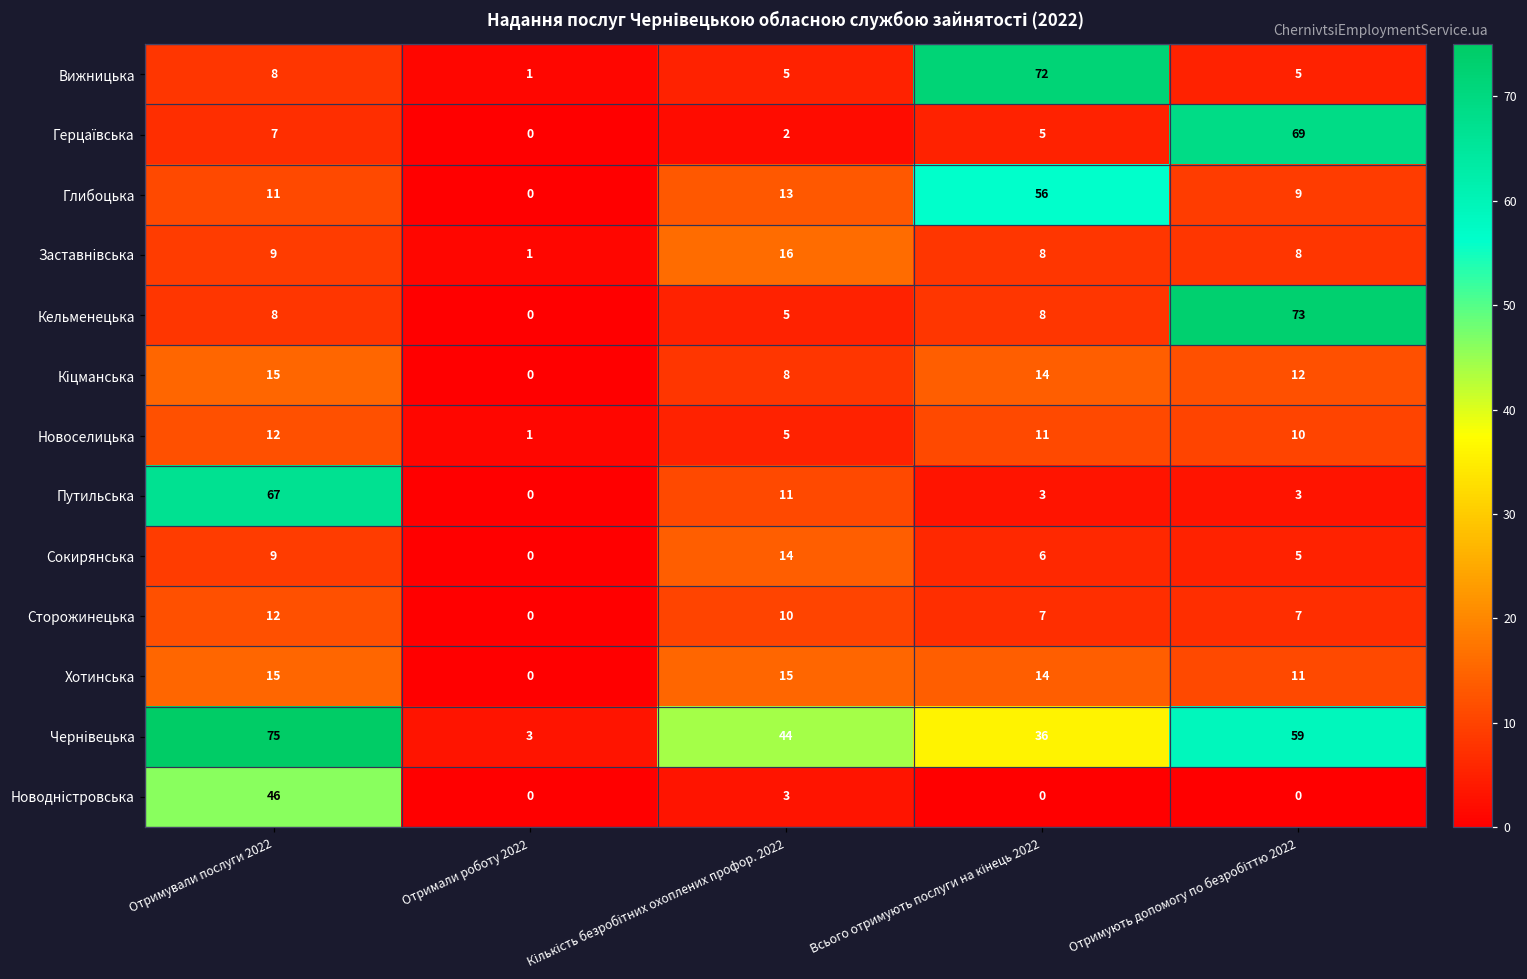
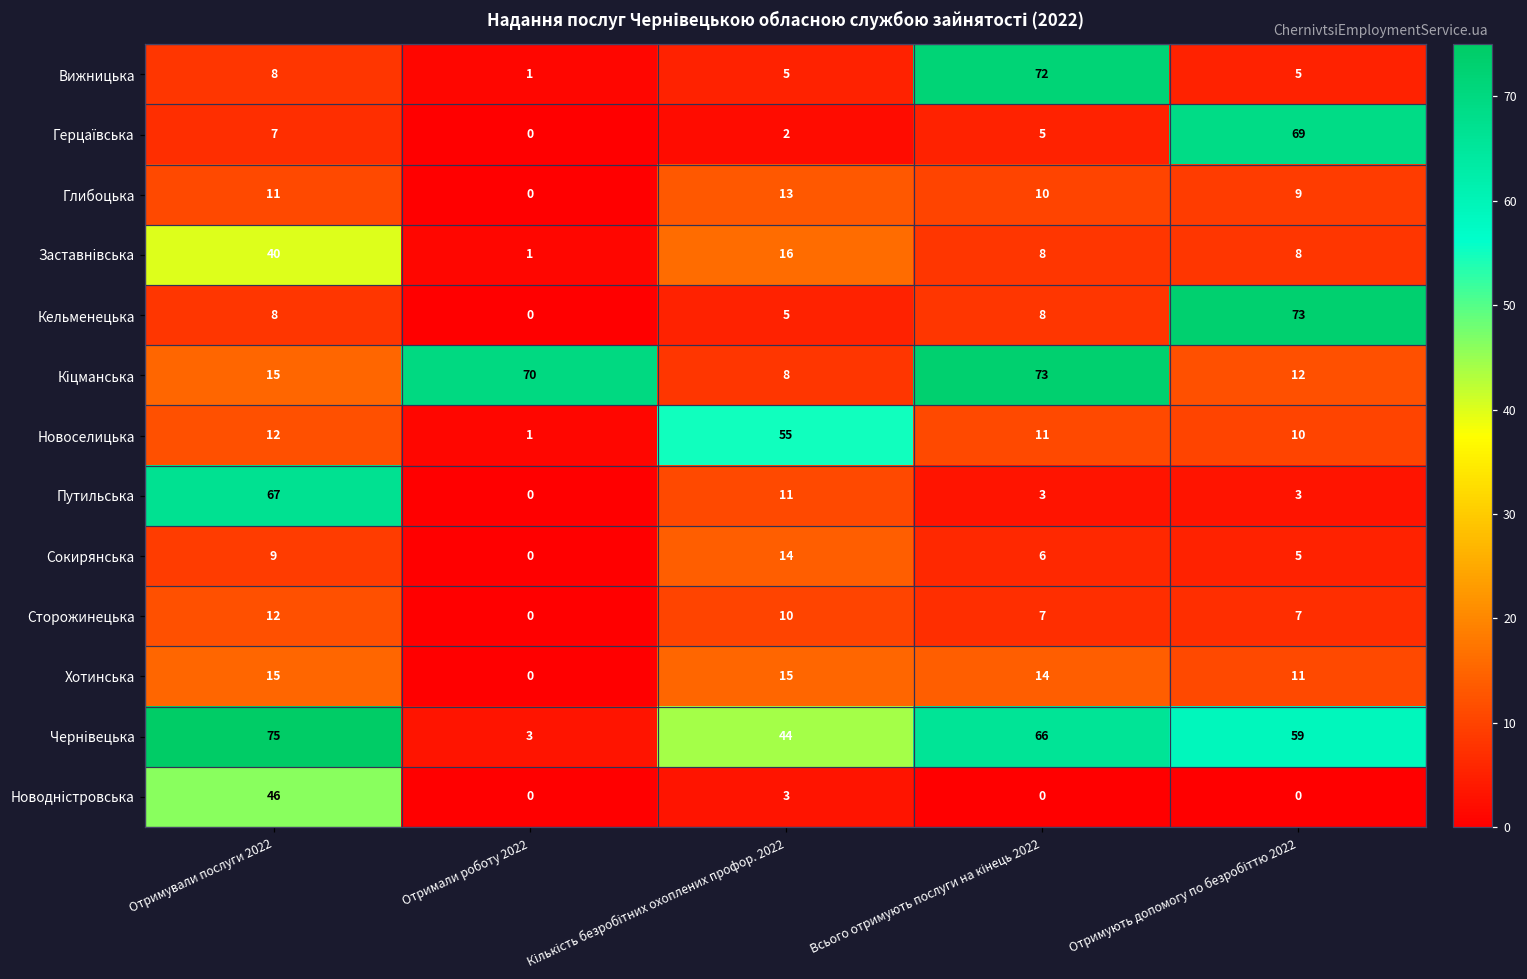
  {
    "Вижницька": {
      "Отримували послуги 2022": 8,
      "Отримали роботу 2022": 1,
      "Кількість безробітних охоплених профор. 2022": 5,
      "Всього отримують послуги на кінець 2022": 72,
      "Отримують допомогу по безробіттю 2022": 5
    },
    "Герцаївська": {
      "Отримували послуги 2022": 7,
      "Отримали роботу 2022": 0,
      "Кількість безробітних охоплених профор. 2022": 2,
      "Всього отримують послуги на кінець 2022": 5,
      "Отримують допомогу по безробіттю 2022": 69
    },
    "Глибоцька": {
      "Отримували послуги 2022": 11,
      "Отримали роботу 2022": 0,
      "Кількість безробітних охоплених профор. 2022": 13,
-     "Всього отримують послуги на кінець 2022": 56,
+     "Всього отримують послуги на кінець 2022": 10,
      "Отримують допомогу по безробіттю 2022": 9
    },
    "Заставнівська": {
-     "Отримували послуги 2022": 9,
+     "Отримували послуги 2022": 40,
      "Отримали роботу 2022": 1,
      "Кількість безробітних охоплених профор. 2022": 16,
      "Всього отримують послуги на кінець 2022": 8,
      "Отримують допомогу по безробіттю 2022": 8
    },
    "Кельменецька": {
      "Отримували послуги 2022": 8,
      "Отримали роботу 2022": 0,
      "Кількість безробітних охоплених профор. 2022": 5,
      "Всього отримують послуги на кінець 2022": 8,
      "Отримують допомогу по безробіттю 2022": 73
    },
    "Кіцманська": {
      "Отримували послуги 2022": 15,
-     "Отримали роботу 2022": 0,
+     "Отримали роботу 2022": 70,
      "Кількість безробітних охоплених профор. 2022": 8,
-     "Всього отримують послуги на кінець 2022": 14,
+     "Всього отримують послуги на кінець 2022": 73,
      "Отримують допомогу по безробіттю 2022": 12
    },
    "Новоселицька": {
      "Отримували послуги 2022": 12,
      "Отримали роботу 2022": 1,
-     "Кількість безробітних охоплених профор. 2022": 5,
+     "Кількість безробітних охоплених профор. 2022": 55,
      "Всього отримують послуги на кінець 2022": 11,
      "Отримують допомогу по безробіттю 2022": 10
    },
    "Путильська": {
      "Отримували послуги 2022": 67,
      "Отримали роботу 2022": 0,
      "Кількість безробітних охоплених профор. 2022": 11,
      "Всього отримують послуги на кінець 2022": 3,
      "Отримують допомогу по безробіттю 2022": 3
    },
    "Сокирянська": {
      "Отримували послуги 2022": 9,
      "Отримали роботу 2022": 0,
      "Кількість безробітних охоплених профор. 2022": 14,
      "Всього отримують послуги на кінець 2022": 6,
      "Отримують допомогу по безробіттю 2022": 5
    },
    "Сторожинецька": {
      "Отримували послуги 2022": 12,
      "Отримали роботу 2022": 0,
      "Кількість безробітних охоплених профор. 2022": 10,
      "Всього отримують послуги на кінець 2022": 7,
      "Отримують допомогу по безробіттю 2022": 7
    },
    "Хотинська": {
      "Отримували послуги 2022": 15,
      "Отримали роботу 2022": 0,
      "Кількість безробітних охоплених профор. 2022": 15,
      "Всього отримують послуги на кінець 2022": 14,
      "Отримують допомогу по безробіттю 2022": 11
    },
    "Чернівецька": {
      "Отримували послуги 2022": 75,
      "Отримали роботу 2022": 3,
      "Кількість безробітних охоплених профор. 2022": 44,
-     "Всього отримують послуги на кінець 2022": 36,
+     "Всього отримують послуги на кінець 2022": 66,
      "Отримують допомогу по безробіттю 2022": 59
    },
    "Новодністровська": {
      "Отримували послуги 2022": 46,
      "Отримали роботу 2022": 0,
      "Кількість безробітних охоплених профор. 2022": 3,
      "Всього отримують послуги на кінець 2022": 0,
      "Отримують допомогу по безробіттю 2022": 0
    }
  }
